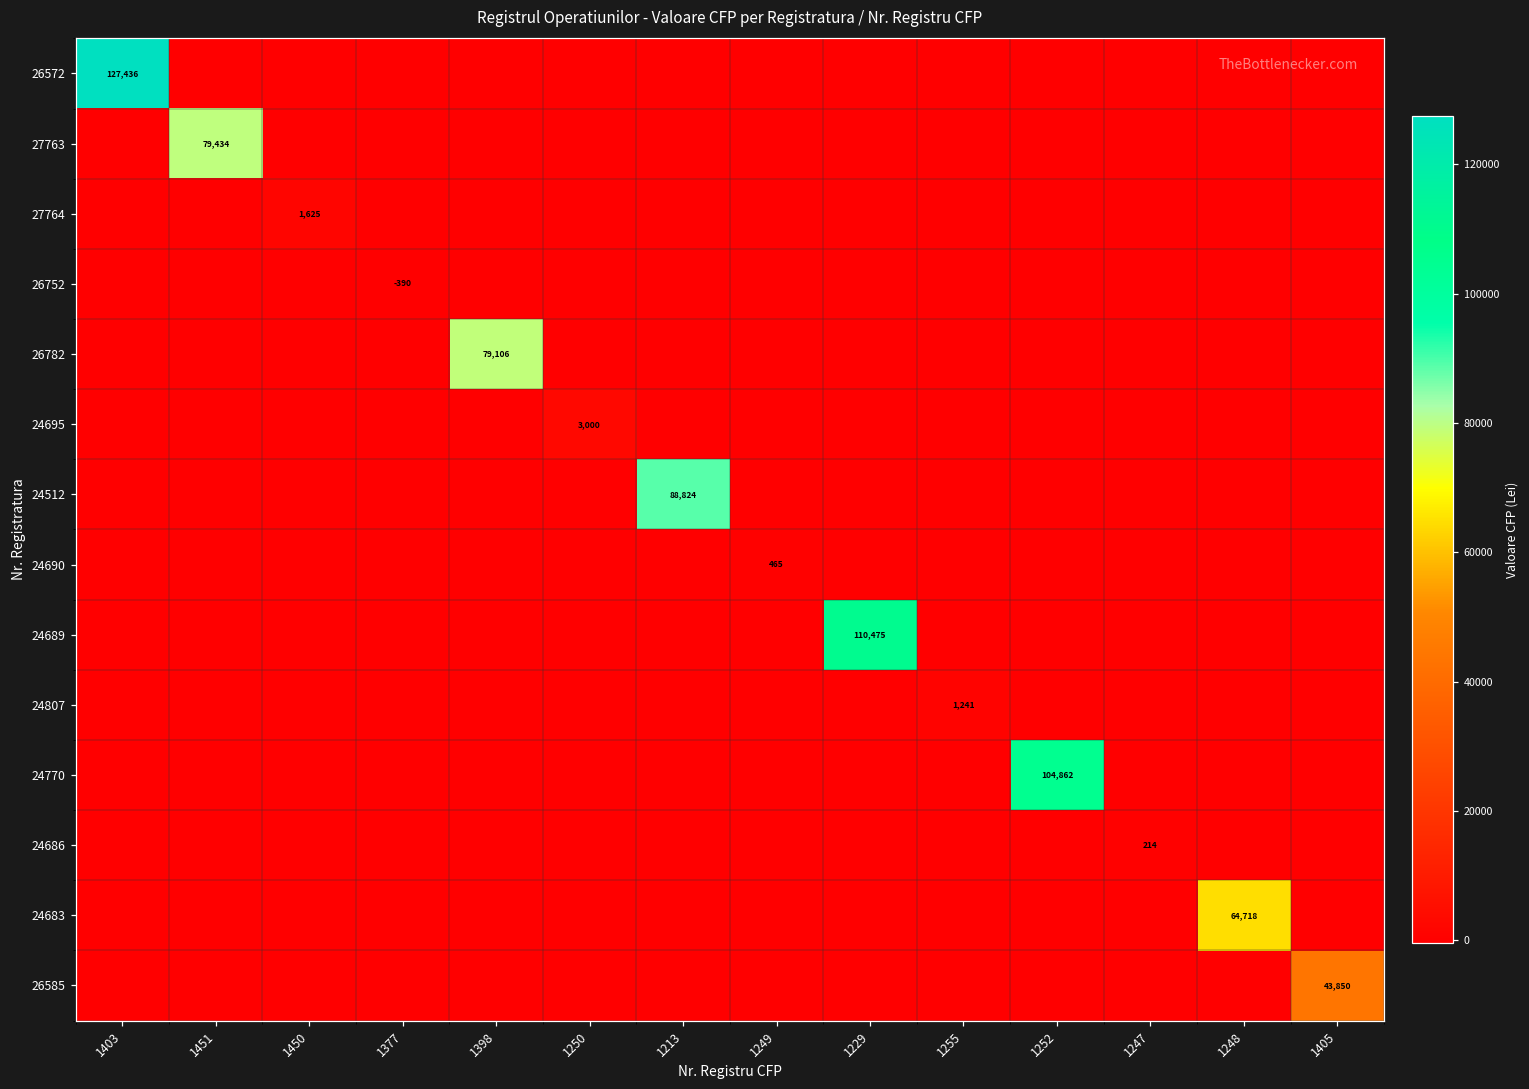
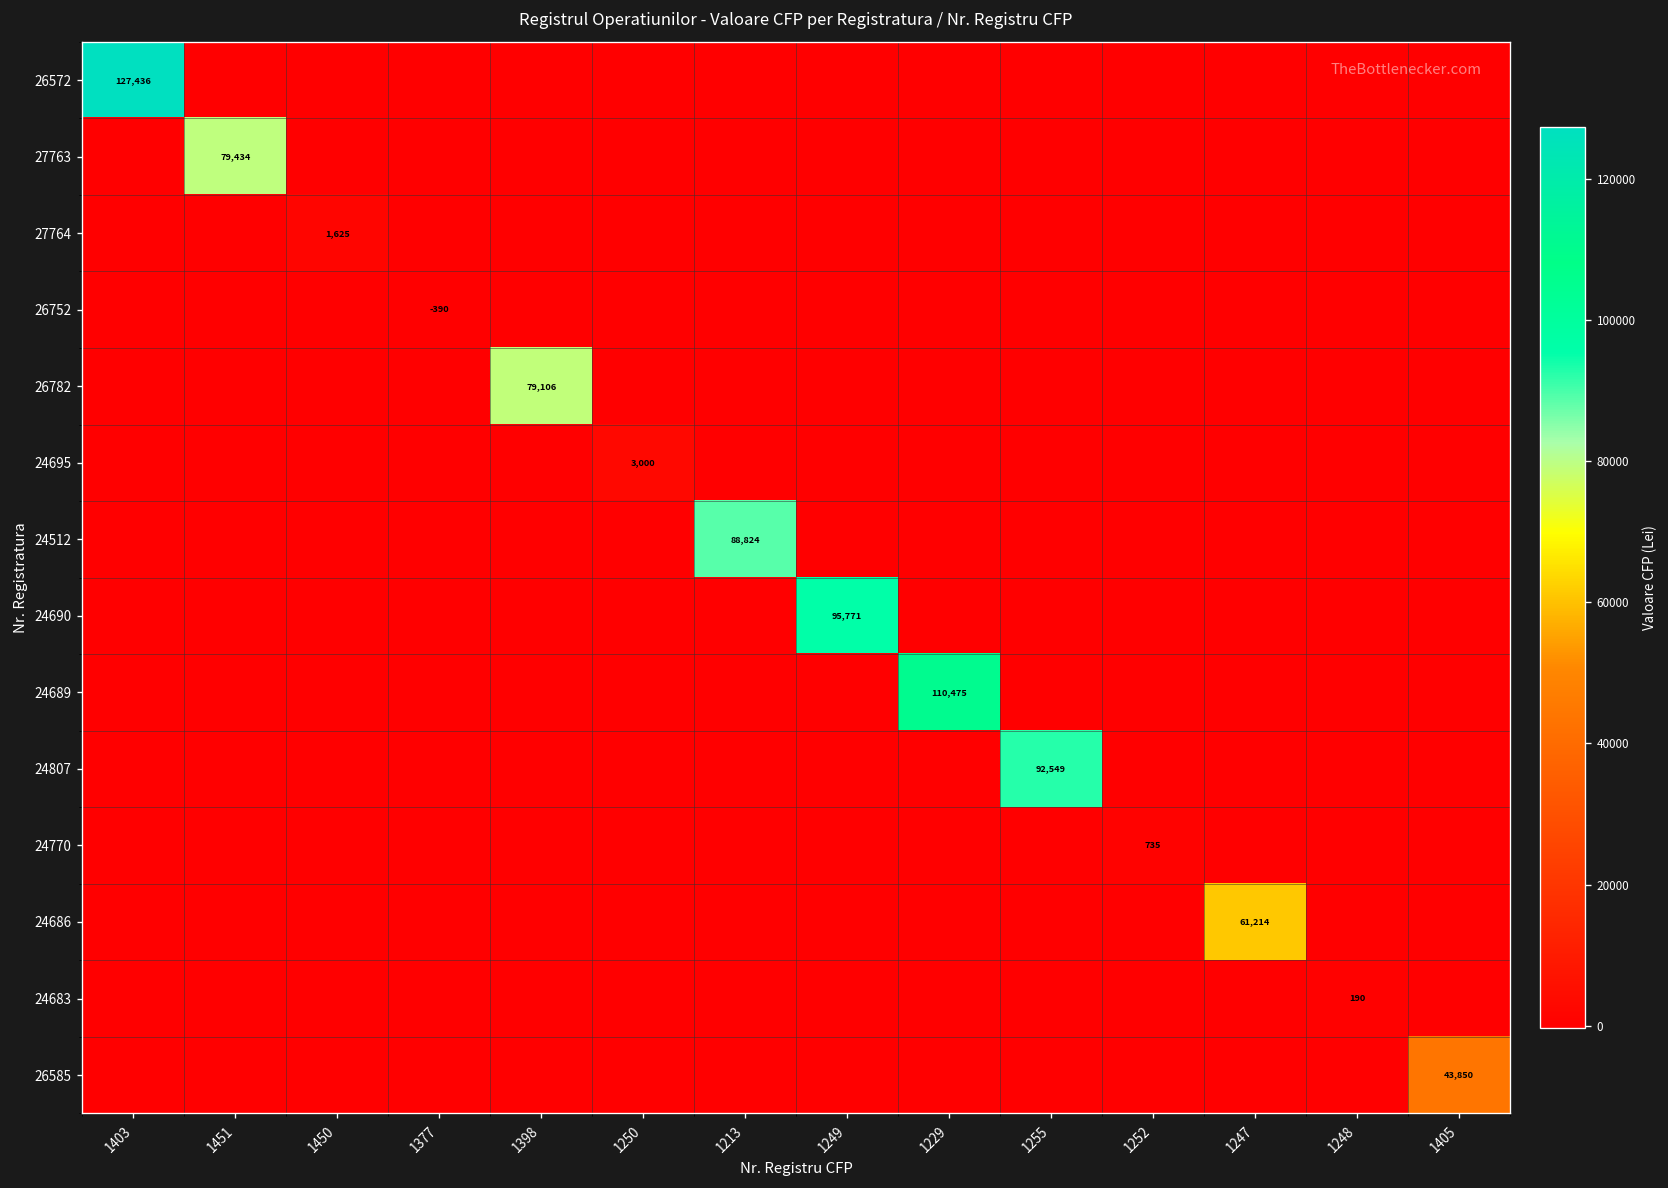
  {
    "26572": {
      "1403": "127,436"
    },
    "27763": {
      "1451": "79,434"
    },
    "27764": {
      "1450": "1,625"
    },
    "26752": {
      "1377": "-390"
    },
    "26782": {
      "1398": "79,106"
    },
    "24695": {
      "1250": "3,000"
    },
    "24512": {
      "1213": "88,824"
    },
    "24690": {
-     "1249": "465"
+     "1249": "95,771"
    },
    "24689": {
      "1229": "110,475"
    },
    "24807": {
-     "1255": "1,241"
+     "1255": "92,549"
    },
    "24770": {
-     "1252": "104,862"
+     "1252": "735"
    },
    "24686": {
-     "1247": "214"
+     "1247": "61,214"
    },
    "24683": {
-     "1248": "64,718"
+     "1248": "190"
    },
    "26585": {
      "1405": "43,850"
    }
  }
